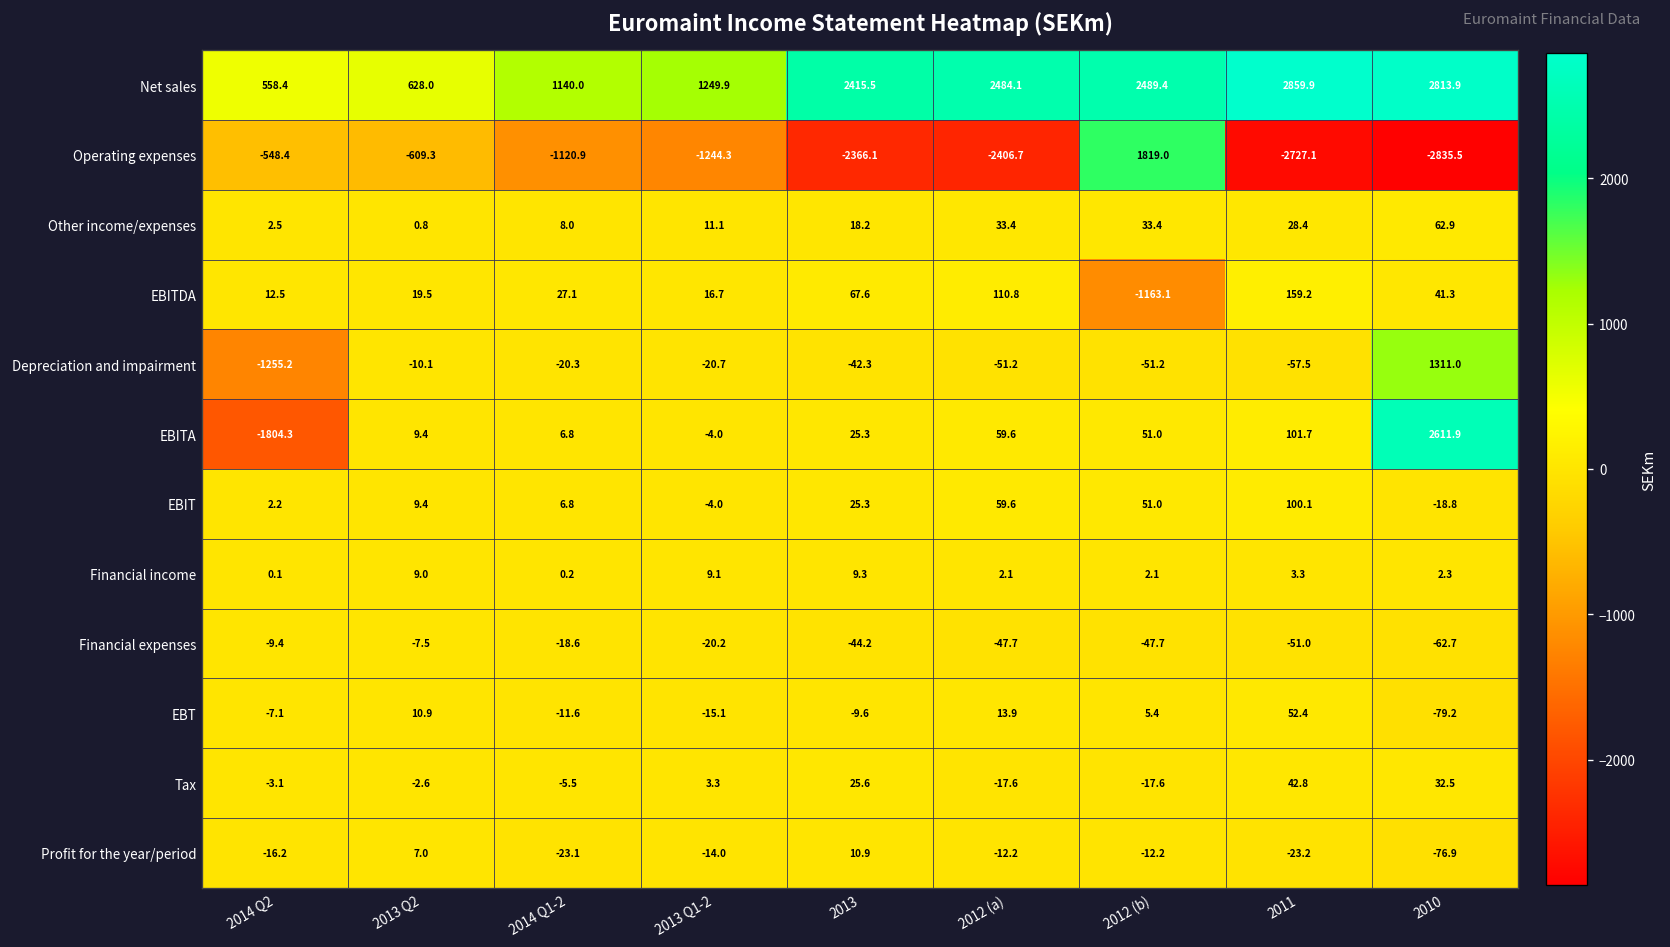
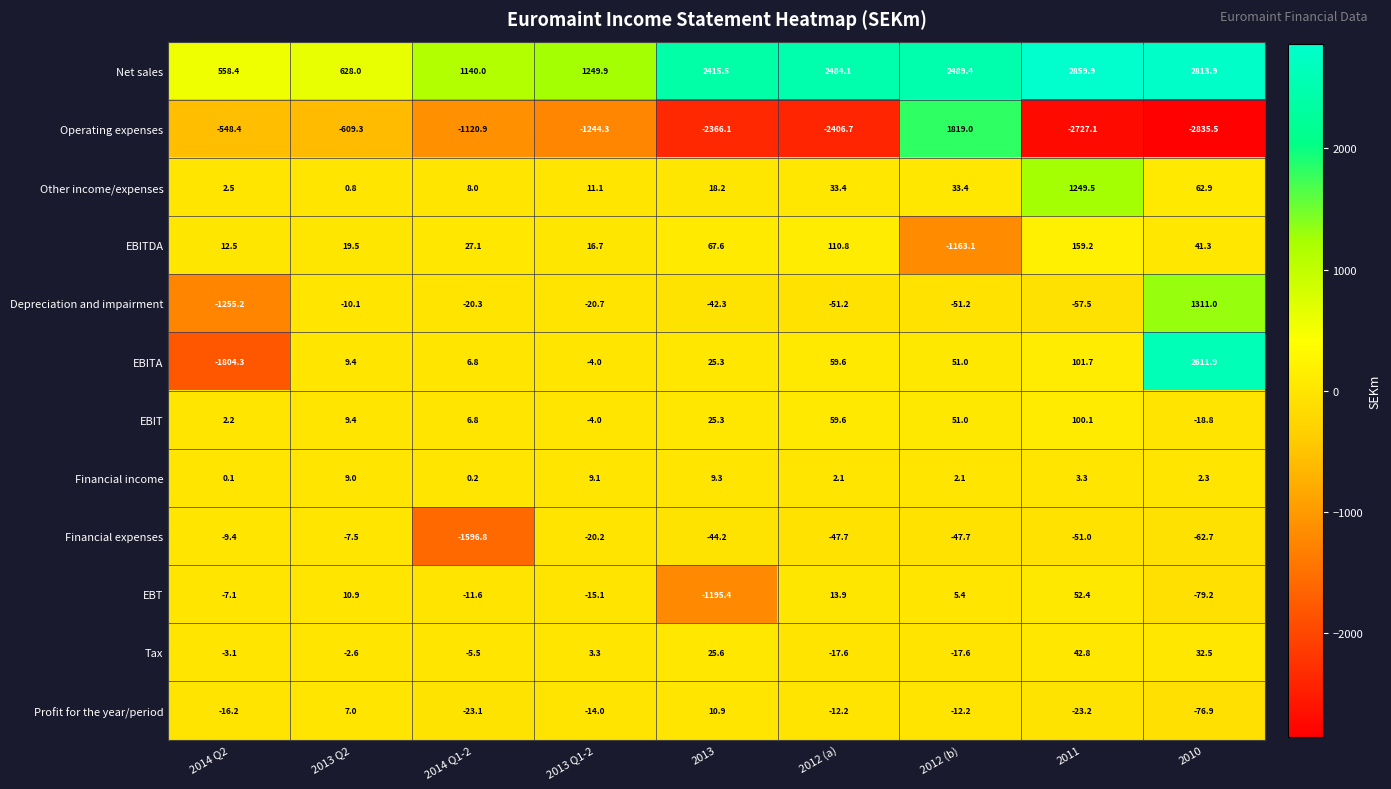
  {
    "Net sales": {
      "2014 Q2": 558.4,
      "2013 Q2": 628.0,
      "2014 Q1-2": 1140.0,
      "2013 Q1-2": 1249.9,
      "2013": 2415.5,
      "2012 (a)": 2484.1,
      "2012 (b)": 2489.4,
      "2011": 2859.9,
      "2010": 2813.9
    },
    "Operating expenses": {
      "2014 Q2": -548.4,
      "2013 Q2": -609.3,
      "2014 Q1-2": -1120.9,
      "2013 Q1-2": -1244.3,
      "2013": -2366.1,
      "2012 (a)": -2406.7,
      "2012 (b)": 1819.0,
      "2011": -2727.1,
      "2010": -2835.5
    },
    "Other income/expenses": {
      "2014 Q2": 2.5,
      "2013 Q2": 0.8,
      "2014 Q1-2": 8.0,
      "2013 Q1-2": 11.1,
      "2013": 18.2,
      "2012 (a)": 33.4,
      "2012 (b)": 33.4,
-     "2011": 28.4,
+     "2011": 1249.5,
      "2010": 62.9
    },
    "EBITDA": {
      "2014 Q2": 12.5,
      "2013 Q2": 19.5,
      "2014 Q1-2": 27.1,
      "2013 Q1-2": 16.7,
      "2013": 67.6,
      "2012 (a)": 110.8,
      "2012 (b)": -1163.1,
      "2011": 159.2,
      "2010": 41.3
    },
    "Depreciation and impairment": {
      "2014 Q2": -1255.2,
      "2013 Q2": -10.1,
      "2014 Q1-2": -20.3,
      "2013 Q1-2": -20.7,
      "2013": -42.3,
      "2012 (a)": -51.2,
      "2012 (b)": -51.2,
      "2011": -57.5,
      "2010": 1311.0
    },
    "EBITA": {
      "2014 Q2": -1804.3,
      "2013 Q2": 9.4,
      "2014 Q1-2": 6.8,
      "2013 Q1-2": -4.0,
      "2013": 25.3,
      "2012 (a)": 59.6,
      "2012 (b)": 51.0,
      "2011": 101.7,
      "2010": 2611.9
    },
    "EBIT": {
      "2014 Q2": 2.2,
      "2013 Q2": 9.4,
      "2014 Q1-2": 6.8,
      "2013 Q1-2": -4.0,
      "2013": 25.3,
      "2012 (a)": 59.6,
      "2012 (b)": 51.0,
      "2011": 100.1,
      "2010": -18.8
    },
    "Financial income": {
      "2014 Q2": 0.1,
      "2013 Q2": 9.0,
      "2014 Q1-2": 0.2,
      "2013 Q1-2": 9.1,
      "2013": 9.3,
      "2012 (a)": 2.1,
      "2012 (b)": 2.1,
      "2011": 3.3,
      "2010": 2.3
    },
    "Financial expenses": {
      "2014 Q2": -9.4,
      "2013 Q2": -7.5,
-     "2014 Q1-2": -18.6,
+     "2014 Q1-2": -1596.8,
      "2013 Q1-2": -20.2,
      "2013": -44.2,
      "2012 (a)": -47.7,
      "2012 (b)": -47.7,
      "2011": -51.0,
      "2010": -62.7
    },
    "EBT": {
      "2014 Q2": -7.1,
      "2013 Q2": 10.9,
      "2014 Q1-2": -11.6,
      "2013 Q1-2": -15.1,
-     "2013": -9.6,
+     "2013": -1195.4,
      "2012 (a)": 13.9,
      "2012 (b)": 5.4,
      "2011": 52.4,
      "2010": -79.2
    },
    "Tax": {
      "2014 Q2": -3.1,
      "2013 Q2": -2.6,
      "2014 Q1-2": -5.5,
      "2013 Q1-2": 3.3,
      "2013": 25.6,
      "2012 (a)": -17.6,
      "2012 (b)": -17.6,
      "2011": 42.8,
      "2010": 32.5
    },
    "Profit for the year/period": {
      "2014 Q2": -16.2,
      "2013 Q2": 7.0,
      "2014 Q1-2": -23.1,
      "2013 Q1-2": -14.0,
      "2013": 10.9,
      "2012 (a)": -12.2,
      "2012 (b)": -12.2,
      "2011": -23.2,
      "2010": -76.9
    }
  }
